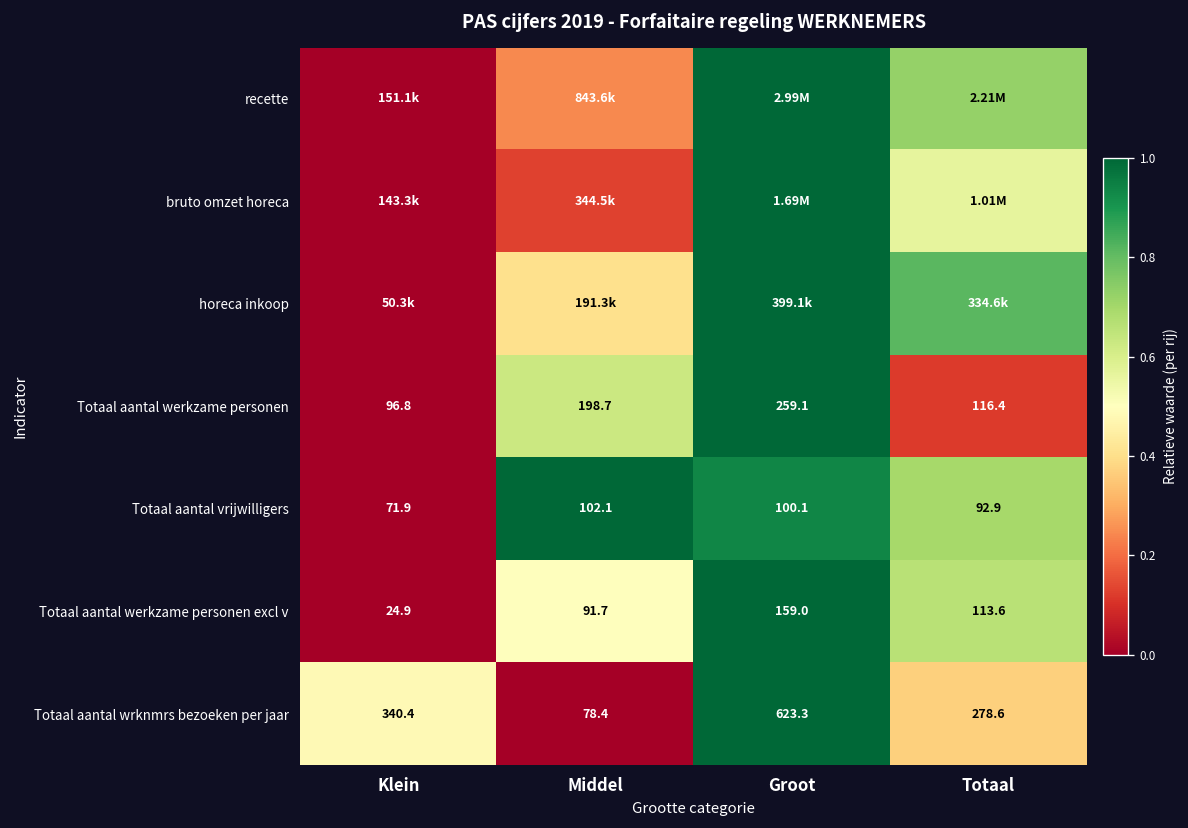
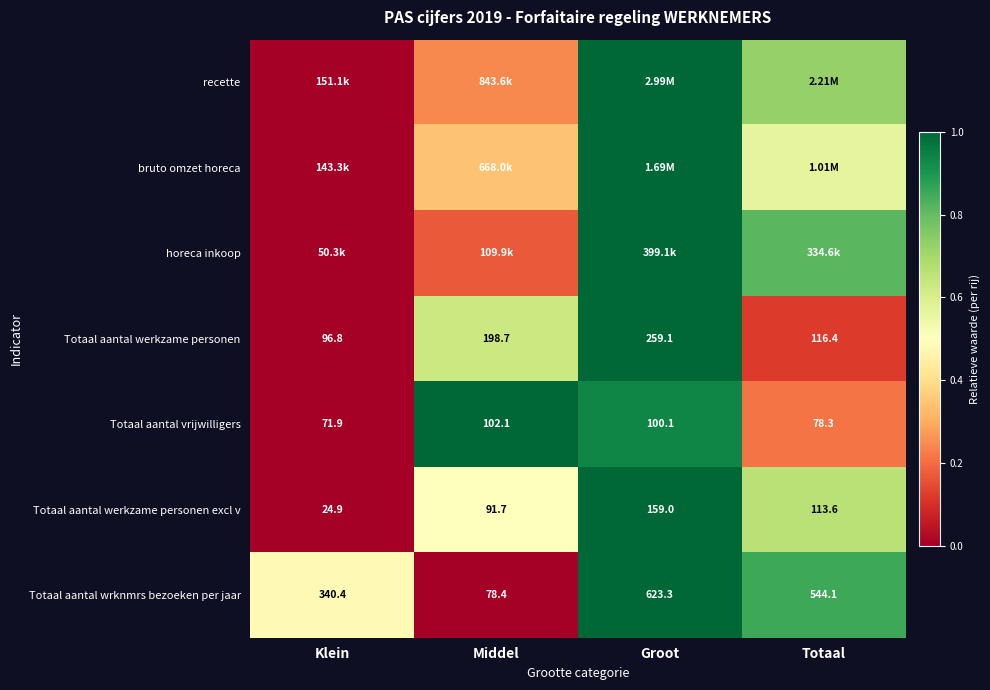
  {
    "recette": {
      "Klein": "151.1k",
      "Middel": "843.6k",
      "Groot": "2.99M",
      "Totaal": "2.21M"
    },
    "bruto omzet horeca": {
      "Klein": "143.3k",
-     "Middel": "344.5k",
+     "Middel": "668.0k",
      "Groot": "1.69M",
      "Totaal": "1.01M"
    },
    "horeca inkoop": {
      "Klein": "50.3k",
-     "Middel": "191.3k",
+     "Middel": "109.9k",
      "Groot": "399.1k",
      "Totaal": "334.6k"
    },
    "Totaal aantal werkzame personen": {
      "Klein": "96.8",
      "Middel": "198.7",
      "Groot": "259.1",
      "Totaal": "116.4"
    },
    "Totaal aantal vrijwilligers": {
      "Klein": "71.9",
      "Middel": "102.1",
      "Groot": "100.1",
-     "Totaal": "92.9"
+     "Totaal": "78.3"
    },
    "Totaal aantal werkzame personen excl v": {
      "Klein": "24.9",
      "Middel": "91.7",
      "Groot": "159.0",
      "Totaal": "113.6"
    },
    "Totaal aantal wrknmrs bezoeken per jaar": {
      "Klein": "340.4",
      "Middel": "78.4",
      "Groot": "623.3",
-     "Totaal": "278.6"
+     "Totaal": "544.1"
    }
  }
